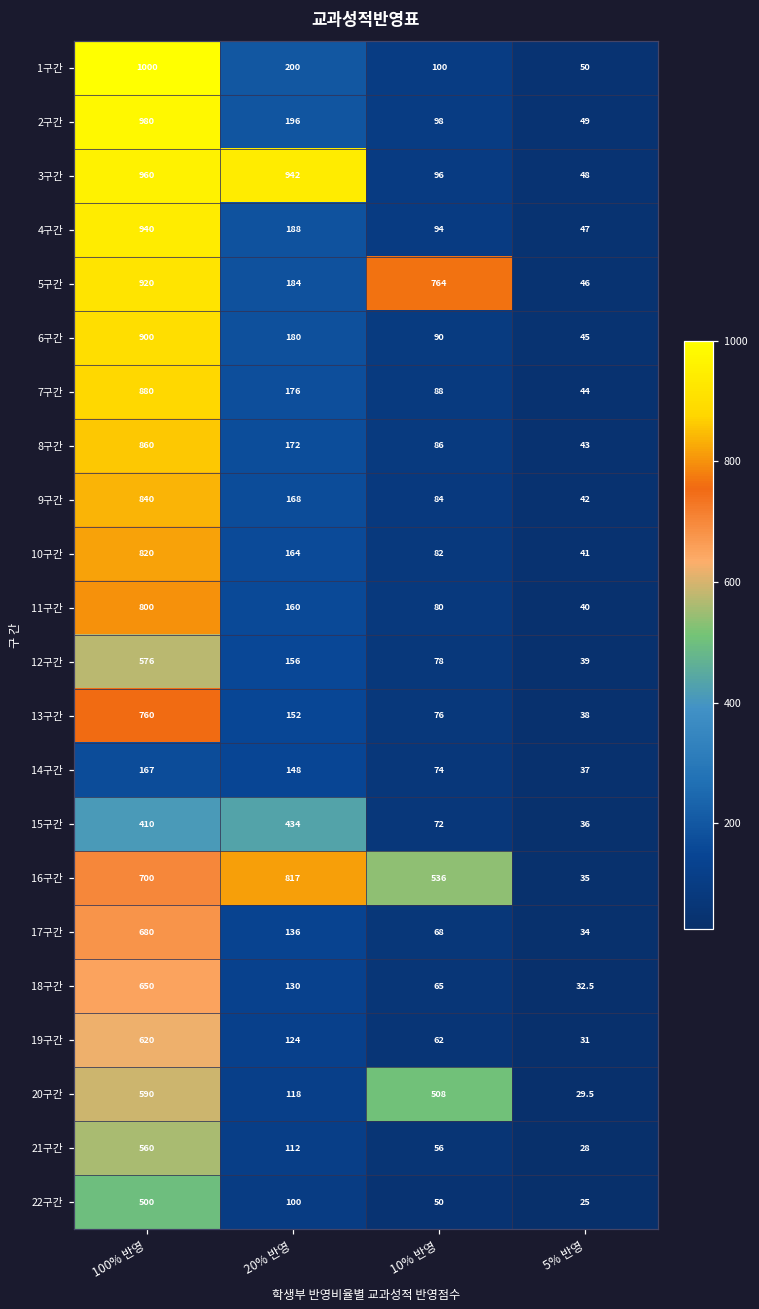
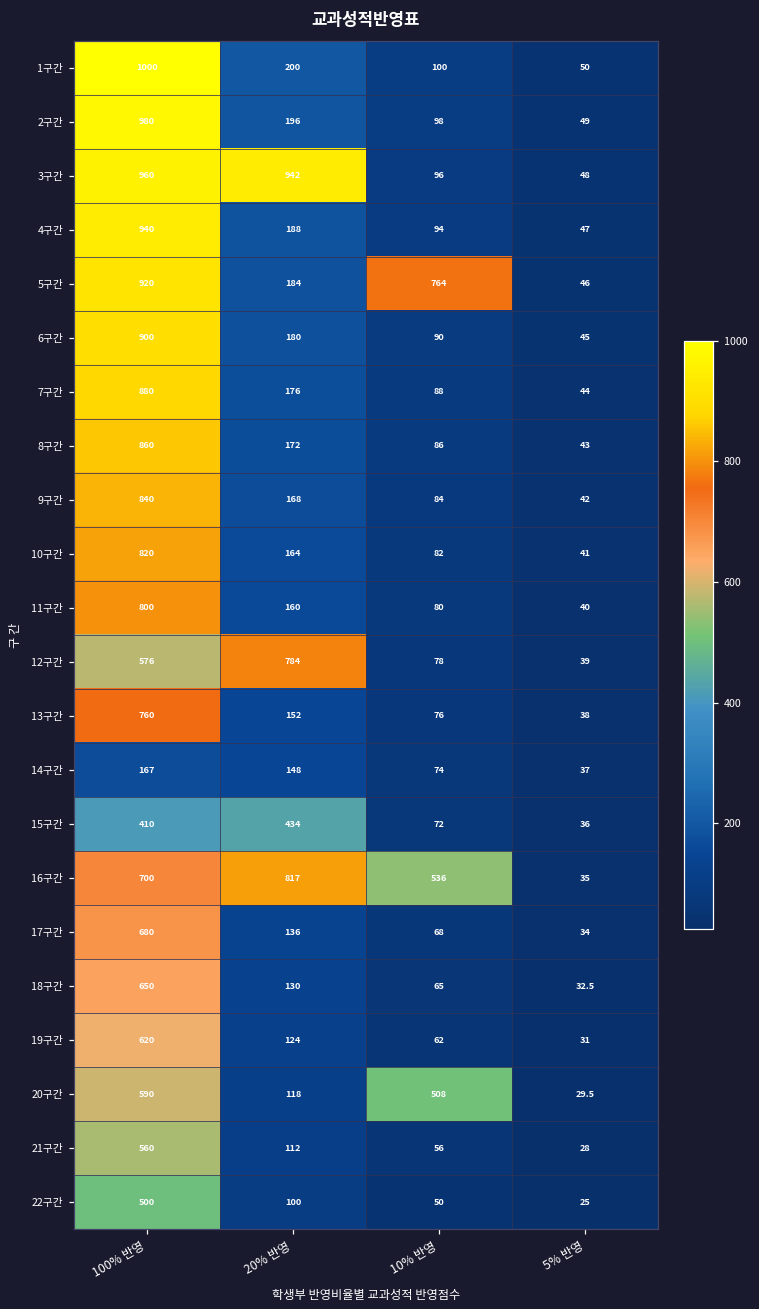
  {
    "1구간": {
      "100% 반영": 1000,
      "20% 반영": 200,
      "10% 반영": 100,
      "5% 반영": 50
    },
    "2구간": {
      "100% 반영": 980,
      "20% 반영": 196,
      "10% 반영": 98,
      "5% 반영": 49
    },
    "3구간": {
      "100% 반영": 960,
      "20% 반영": 942,
      "10% 반영": 96,
      "5% 반영": 48
    },
    "4구간": {
      "100% 반영": 940,
      "20% 반영": 188,
      "10% 반영": 94,
      "5% 반영": 47
    },
    "5구간": {
      "100% 반영": 920,
      "20% 반영": 184,
      "10% 반영": 764,
      "5% 반영": 46
    },
    "6구간": {
      "100% 반영": 900,
      "20% 반영": 180,
      "10% 반영": 90,
      "5% 반영": 45
    },
    "7구간": {
      "100% 반영": 880,
      "20% 반영": 176,
      "10% 반영": 88,
      "5% 반영": 44
    },
    "8구간": {
      "100% 반영": 860,
      "20% 반영": 172,
      "10% 반영": 86,
      "5% 반영": 43
    },
    "9구간": {
      "100% 반영": 840,
      "20% 반영": 168,
      "10% 반영": 84,
      "5% 반영": 42
    },
    "10구간": {
      "100% 반영": 820,
      "20% 반영": 164,
      "10% 반영": 82,
      "5% 반영": 41
    },
    "11구간": {
      "100% 반영": 800,
      "20% 반영": 160,
      "10% 반영": 80,
      "5% 반영": 40
    },
    "12구간": {
      "100% 반영": 576,
-     "20% 반영": 156,
+     "20% 반영": 784,
      "10% 반영": 78,
      "5% 반영": 39
    },
    "13구간": {
      "100% 반영": 760,
      "20% 반영": 152,
      "10% 반영": 76,
      "5% 반영": 38
    },
    "14구간": {
      "100% 반영": 167,
      "20% 반영": 148,
      "10% 반영": 74,
      "5% 반영": 37
    },
    "15구간": {
      "100% 반영": 410,
      "20% 반영": 434,
      "10% 반영": 72,
      "5% 반영": 36
    },
    "16구간": {
      "100% 반영": 700,
      "20% 반영": 817,
      "10% 반영": 536,
      "5% 반영": 35
    },
    "17구간": {
      "100% 반영": 680,
      "20% 반영": 136,
      "10% 반영": 68,
      "5% 반영": 34
    },
    "18구간": {
      "100% 반영": 650,
      "20% 반영": 130,
      "10% 반영": 65,
      "5% 반영": 32.5
    },
    "19구간": {
      "100% 반영": 620,
      "20% 반영": 124,
      "10% 반영": 62,
      "5% 반영": 31
    },
    "20구간": {
      "100% 반영": 590,
      "20% 반영": 118,
      "10% 반영": 508,
      "5% 반영": 29.5
    },
    "21구간": {
      "100% 반영": 560,
      "20% 반영": 112,
      "10% 반영": 56,
      "5% 반영": 28
    },
    "22구간": {
      "100% 반영": 500,
      "20% 반영": 100,
      "10% 반영": 50,
      "5% 반영": 25
    }
  }
